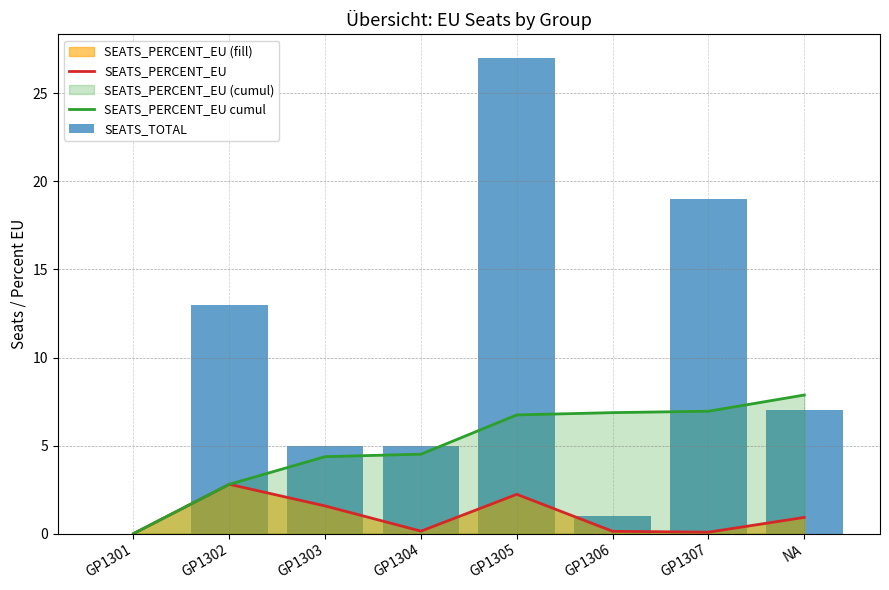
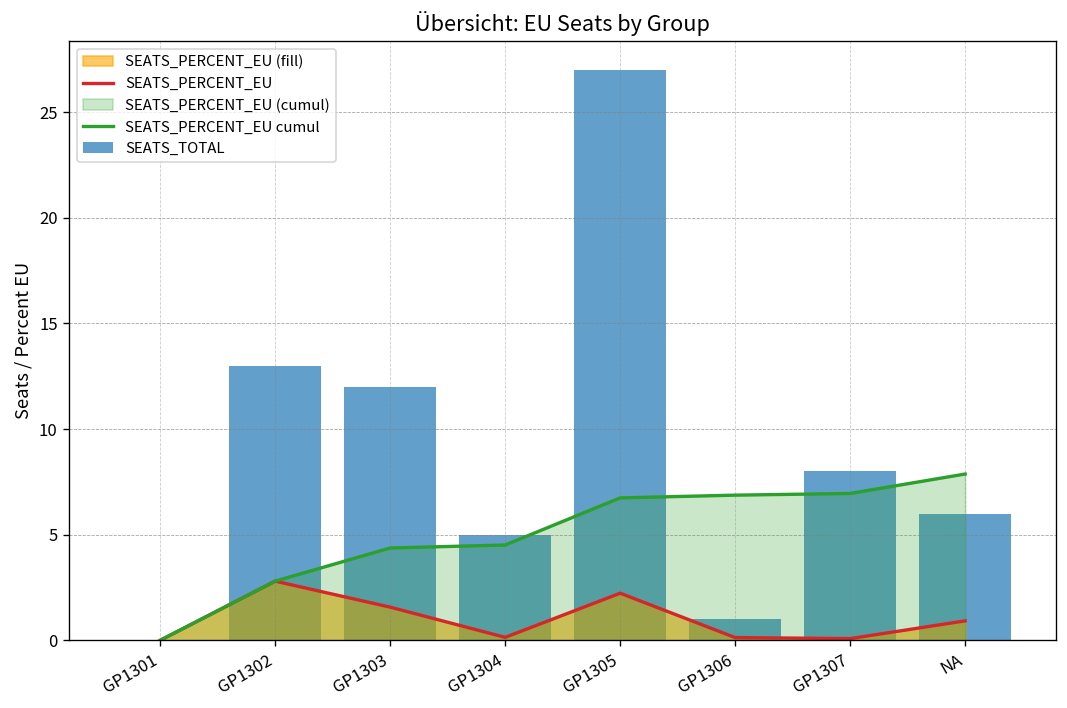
  {
    "SEATS_TOTAL": {
      "GP1301": 0,
      "GP1302": 13,
-     "GP1303": 5,
+     "GP1303": 12,
      "GP1304": 5,
      "GP1305": 27,
      "GP1306": 1,
-     "GP1307": 19,
-     "NA": 7
+     "GP1307": 8,
+     "NA": 6
    },
    "SEATS_PERCENT_EU (fill)": {
      "GP1303": 1.6,
      "GP1304": 0,
      "GP1305": 2.2,
      "GP1306": 0,
      "GP1307": 0,
      "NA": 1
    },
    "SEATS_PERCENT_EU (cumul)": {
      "GP1303": 4.4,
      "GP1304": 4.5,
      "GP1305": 6.7,
      "GP1306": 7,
      "GP1307": 7,
      "NA": 8
    }
  }
